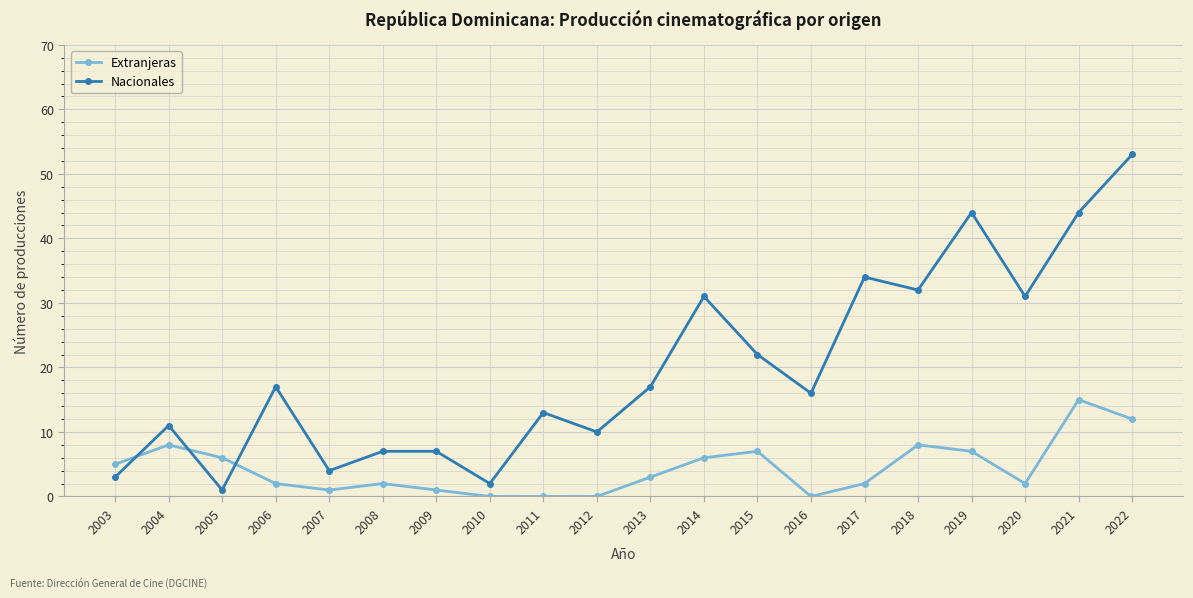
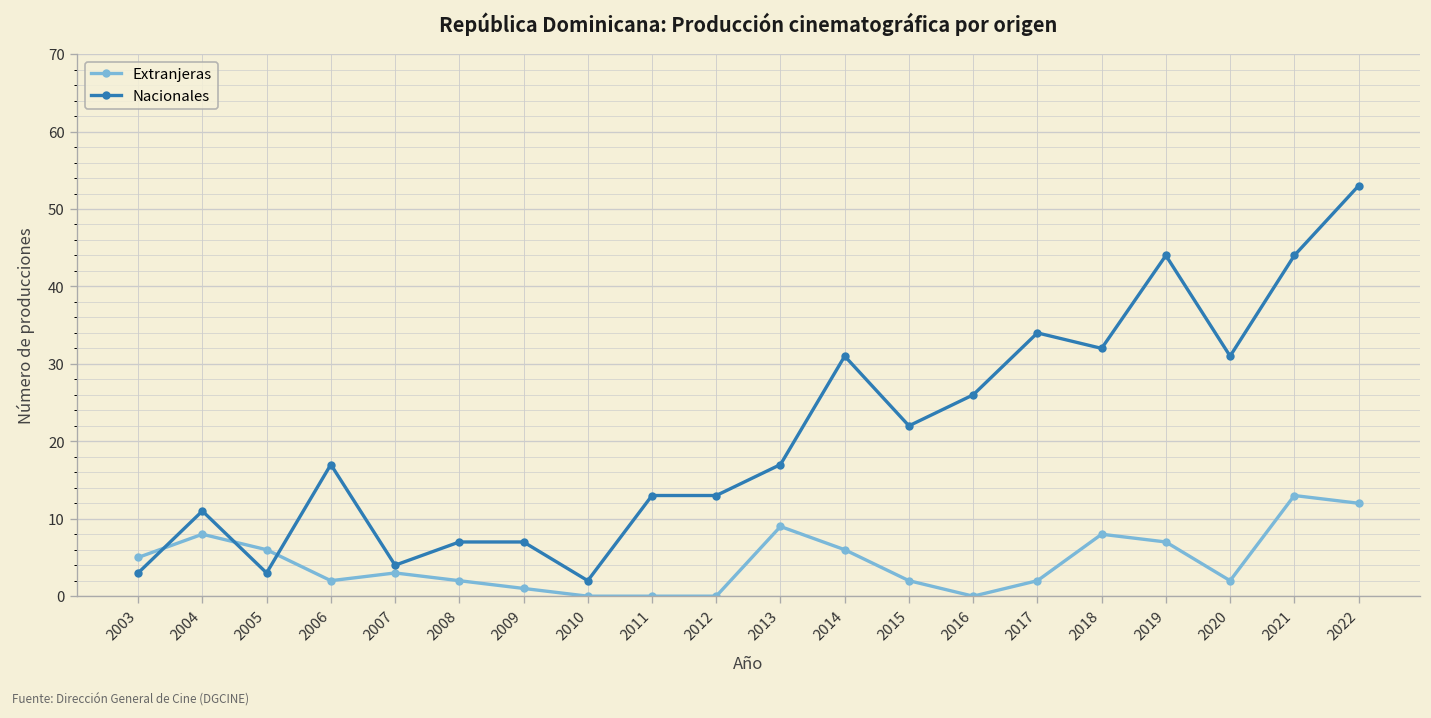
  {
    "Extranjeras": {
      "2003": 5,
      "2004": 8,
      "2005": 6,
      "2006": 2,
-     "2007": 1,
+     "2007": 3,
      "2008": 2,
      "2009": 1,
      "2010": 0,
      "2011": 0,
      "2012": 0,
-     "2013": 3,
+     "2013": 9,
      "2014": 6,
-     "2015": 7,
+     "2015": 2,
      "2016": 0,
      "2017": 2,
      "2018": 8,
      "2019": 7,
      "2020": 2,
-     "2021": 15,
+     "2021": 13,
      "2022": 12
    },
    "Nacionales": {
      "2003": 3,
      "2004": 11,
-     "2005": 1,
+     "2005": 3,
      "2006": 17,
      "2007": 4,
      "2008": 7,
      "2009": 7,
      "2010": 2,
      "2011": 13,
-     "2012": 10,
+     "2012": 13,
      "2013": 17,
      "2014": 31,
      "2015": 22,
-     "2016": 16,
+     "2016": 26,
      "2017": 34,
      "2018": 32,
      "2019": 44,
      "2020": 31,
      "2021": 44,
      "2022": 53
    }
  }
